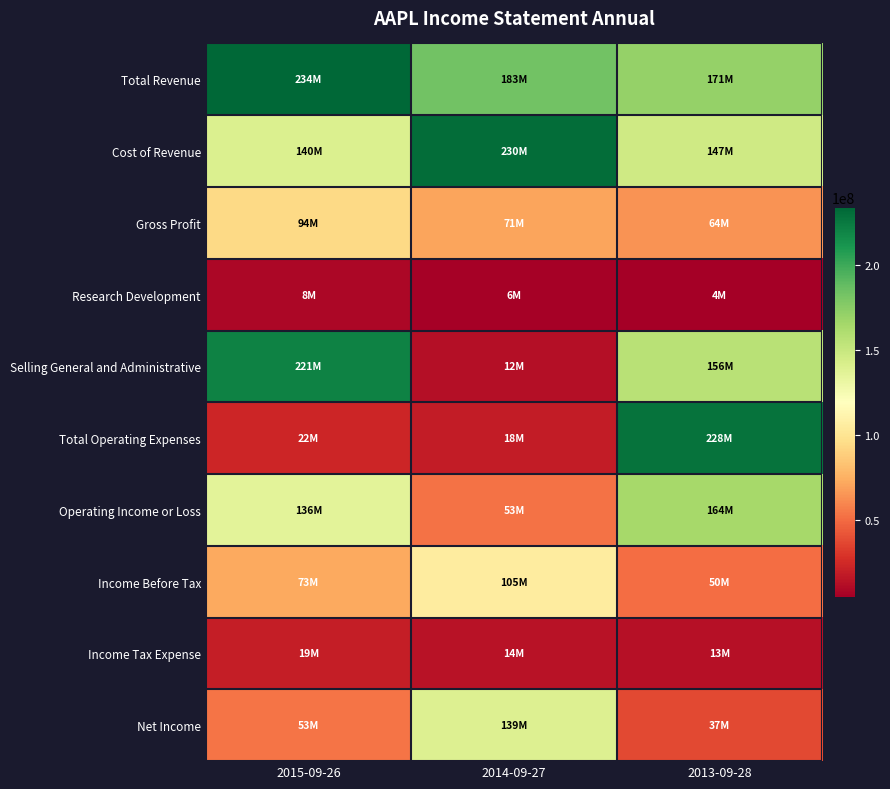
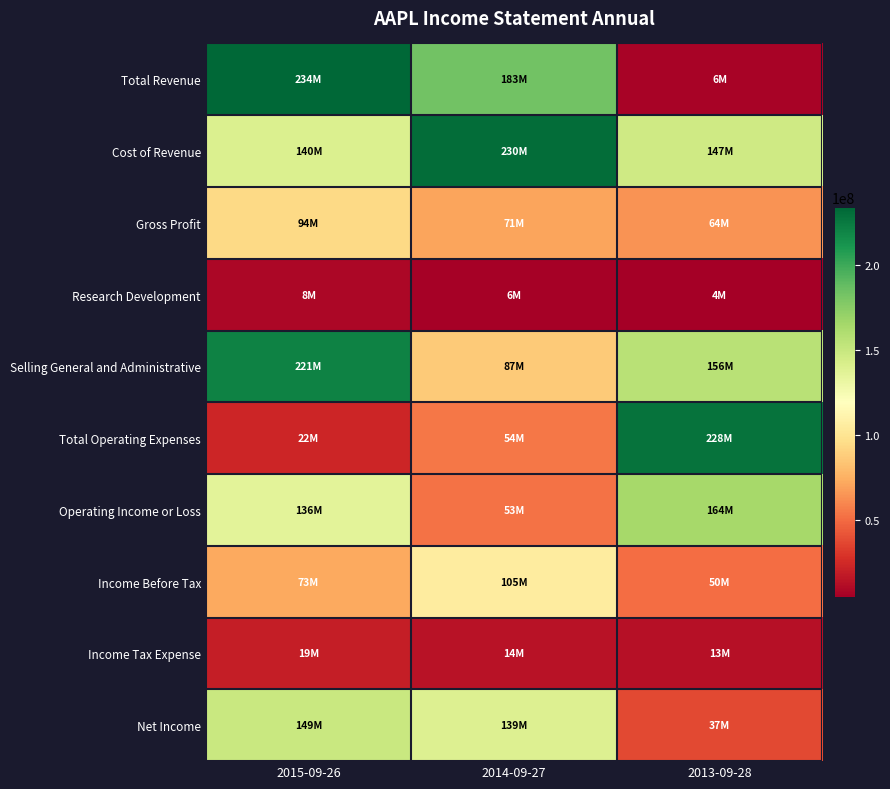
  {
    "Total Revenue": {
      "2015-09-26": "234M",
      "2014-09-27": "183M",
-     "2013-09-28": "171M"
+     "2013-09-28": "6M"
    },
    "Cost of Revenue": {
      "2015-09-26": "140M",
      "2014-09-27": "230M",
      "2013-09-28": "147M"
    },
    "Gross Profit": {
      "2015-09-26": "94M",
      "2014-09-27": "71M",
      "2013-09-28": "64M"
    },
    "Research Development": {
      "2015-09-26": "8M",
      "2014-09-27": "6M",
      "2013-09-28": "4M"
    },
    "Selling General and Administrative": {
      "2015-09-26": "221M",
-     "2014-09-27": "12M",
+     "2014-09-27": "87M",
      "2013-09-28": "156M"
    },
    "Total Operating Expenses": {
      "2015-09-26": "22M",
-     "2014-09-27": "18M",
+     "2014-09-27": "54M",
      "2013-09-28": "228M"
    },
    "Operating Income or Loss": {
      "2015-09-26": "136M",
      "2014-09-27": "53M",
      "2013-09-28": "164M"
    },
    "Income Before Tax": {
      "2015-09-26": "73M",
      "2014-09-27": "105M",
      "2013-09-28": "50M"
    },
    "Income Tax Expense": {
      "2015-09-26": "19M",
      "2014-09-27": "14M",
      "2013-09-28": "13M"
    },
    "Net Income": {
-     "2015-09-26": "53M",
+     "2015-09-26": "149M",
      "2014-09-27": "139M",
      "2013-09-28": "37M"
    }
  }
